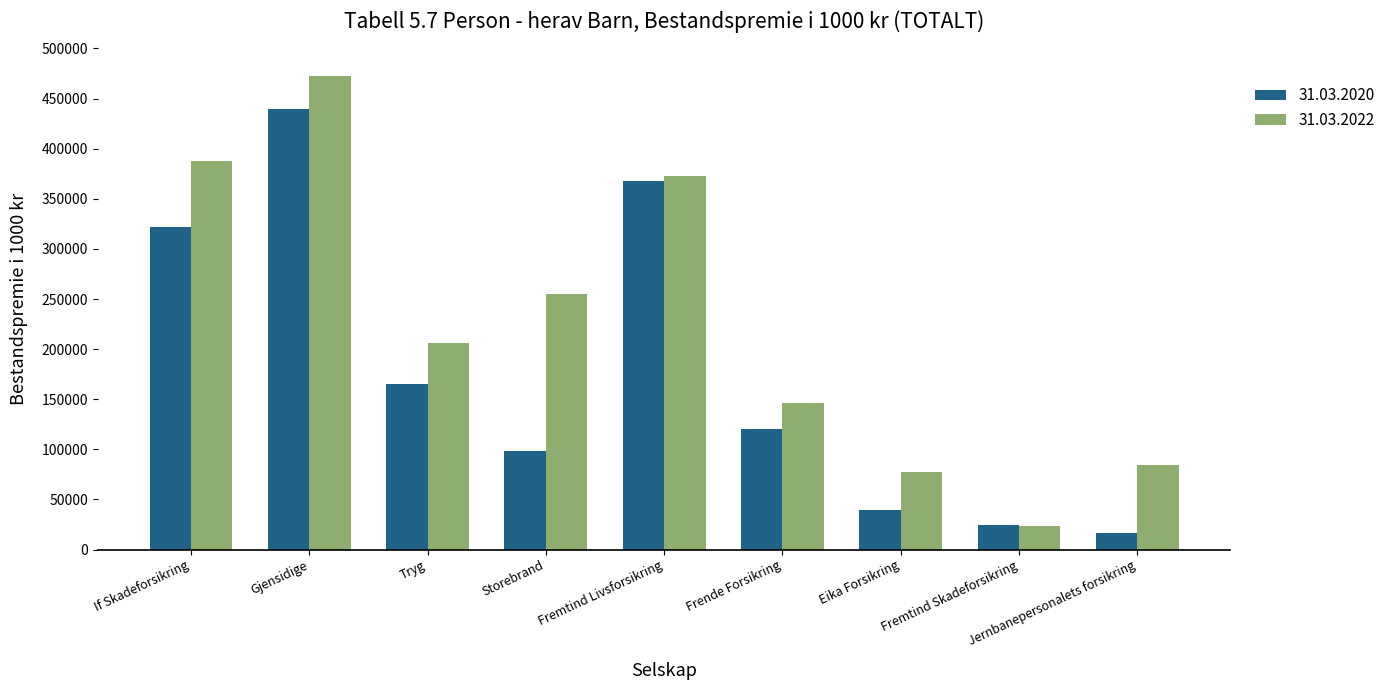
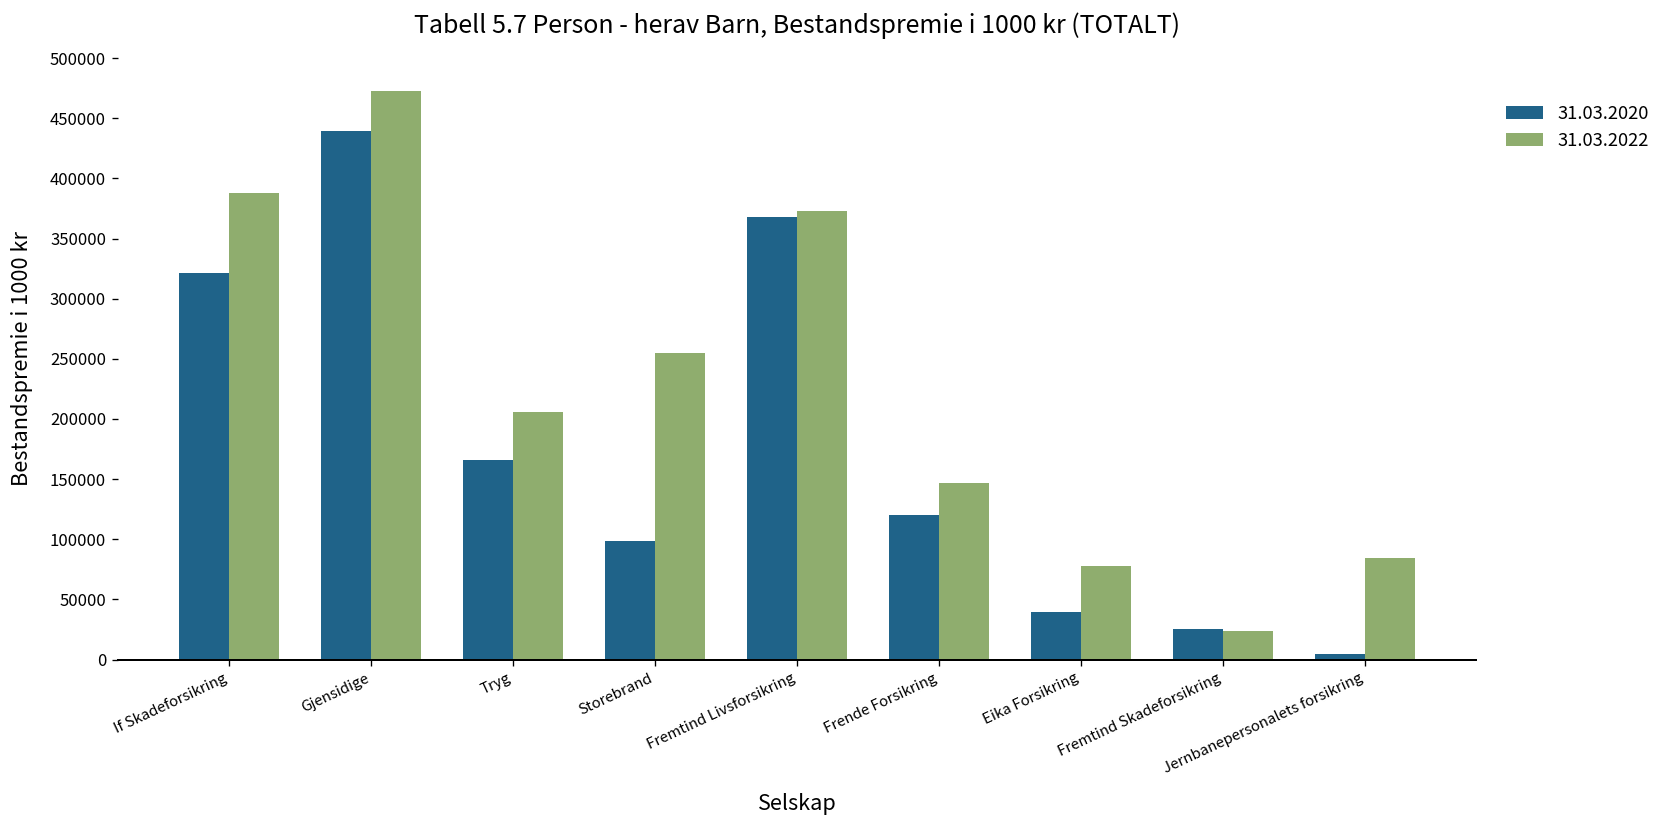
  {
    "31.03.2020": {
      "If Skadeforsikring": 322000,
      "Gjensidige": 439000,
      "Tryg": 166000,
      "Storebrand": 99000,
      "Fremtind Livsforsikring": 368000,
      "Frende Forsikring": 120000,
      "Eika Forsikring": 40000,
      "Fremtind Skadeforsikring": 25000,
-     "Jernbanepersonalets forsikring": 17000
+     "Jernbanepersonalets forsikring": 4000
    },
    "31.03.2022": {
      "If Skadeforsikring": 388000,
      "Gjensidige": 473000,
      "Tryg": 206000,
      "Storebrand": 255000,
      "Fremtind Livsforsikring": 373000,
      "Frende Forsikring": 147000,
      "Eika Forsikring": 77000,
      "Fremtind Skadeforsikring": 23000,
      "Jernbanepersonalets forsikring": 85000
    }
  }
